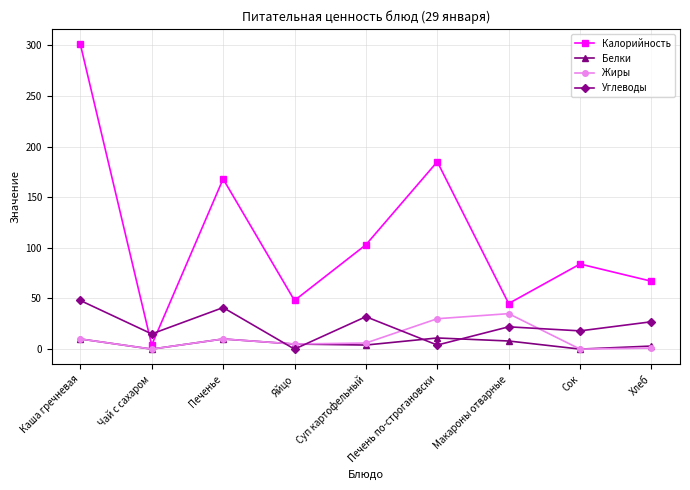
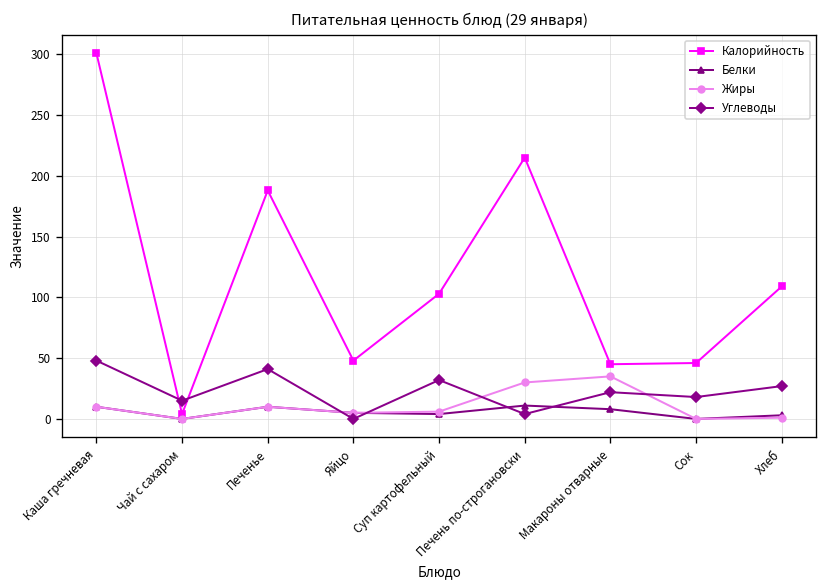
  {
    "Калорийность": {
      "Каша гречневая": 301,
      "Чай с сахаром": 4,
-     "Печенье": 168,
+     "Печенье": 188,
      "Яйцо": 48,
      "Суп картофельный": 103,
-     "Печень по-строгановски": 185,
+     "Печень по-строгановски": 215,
      "Макароны отварные": 45,
-     "Сок": 84,
-     "Хлеб": 67
+     "Сок": 46,
+     "Хлеб": 109
    },
    "Жиры": {
      "Печень по-строгановски": 30,
      "Макароны отварные": 35
    }
  }
